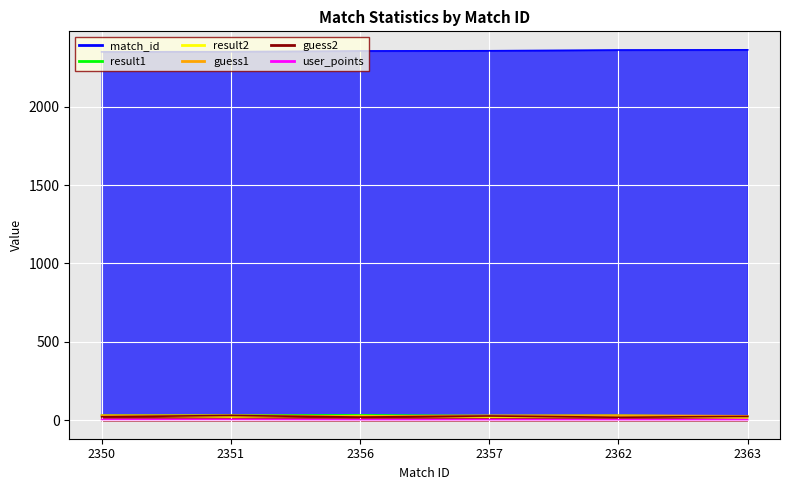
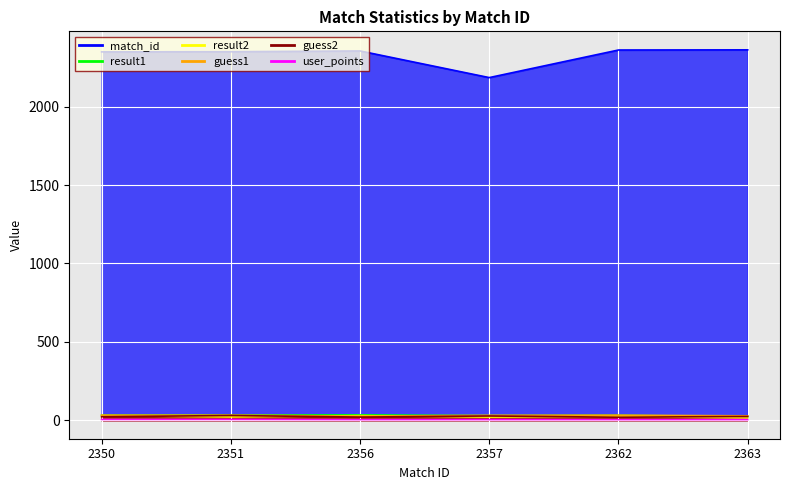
  {
    "match_id": {
-     "2357": 2360,
+     "2357": 2190,
      "2362": 2360,
      "2363": 2360
    },
    "user_points": {
      "2350": 10
    }
  }
